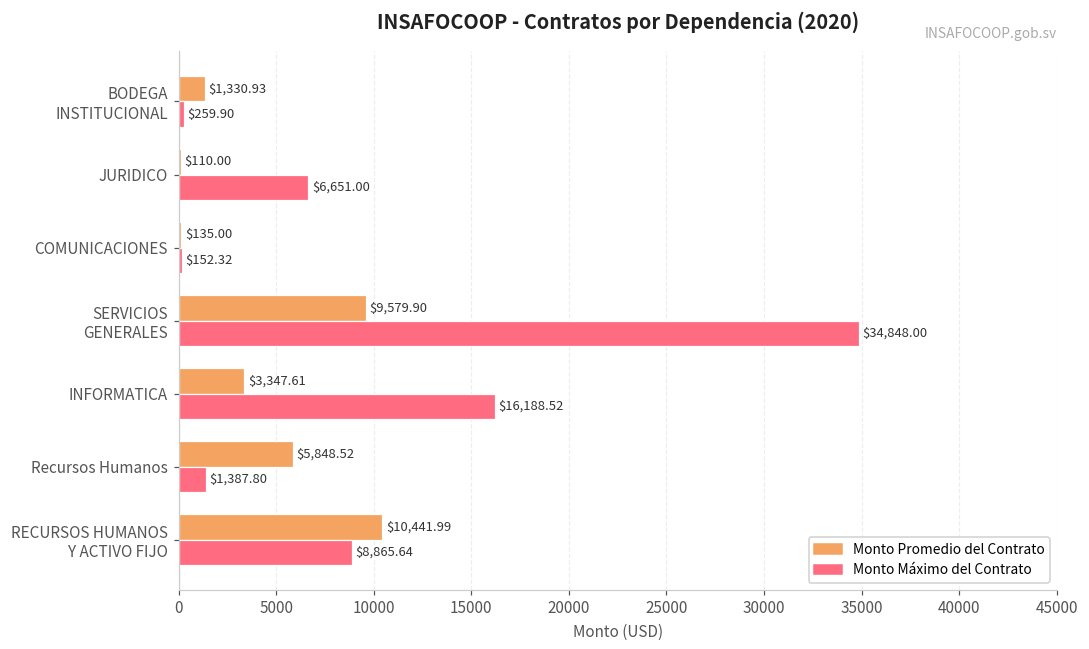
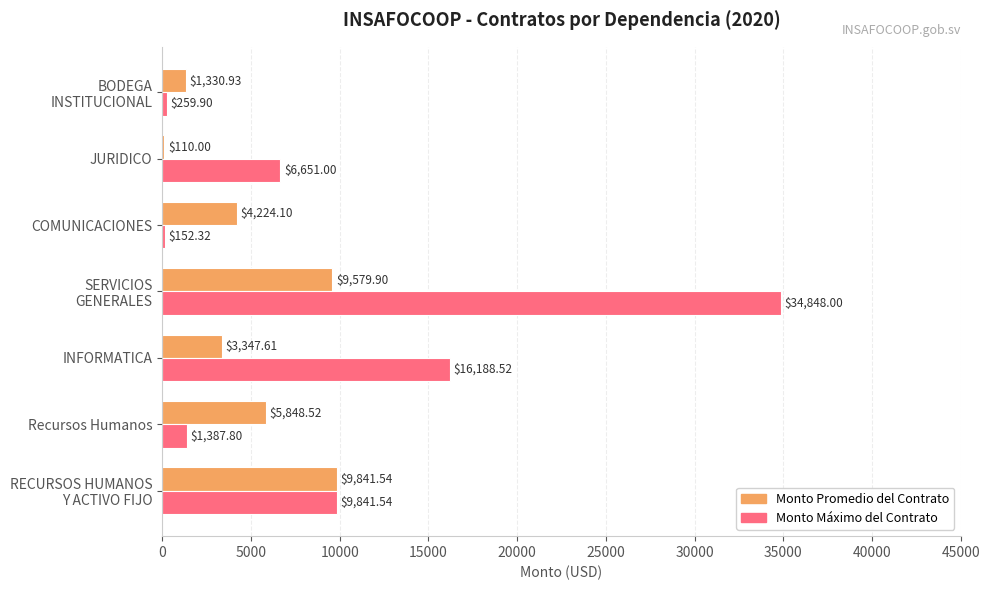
  {
    "Monto Promedio del Contrato": {
      "BODEGA INSTITUCIONAL": "$1,330.93",
      "JURIDICO": "$110.00",
-     "COMUNICACIONES": "$135.00",
+     "COMUNICACIONES": "$4,224.10",
      "SERVICIOS GENERALES": "$9,579.90",
      "INFORMATICA": "$3,347.61",
      "Recursos Humanos": "$5,848.52",
-     "RECURSOS HUMANOS Y ACTIVO FIJO": "$10,441.99"
+     "RECURSOS HUMANOS Y ACTIVO FIJO": "$9,841.54"
    },
    "Monto Máximo del Contrato": {
      "BODEGA INSTITUCIONAL": "$259.90",
      "JURIDICO": "$6,651.00",
      "COMUNICACIONES": "$152.32",
      "SERVICIOS GENERALES": "$34,848.00",
      "INFORMATICA": "$16,188.52",
      "Recursos Humanos": "$1,387.80",
-     "RECURSOS HUMANOS Y ACTIVO FIJO": "$8,865.64"
+     "RECURSOS HUMANOS Y ACTIVO FIJO": "$9,841.54"
    }
  }
